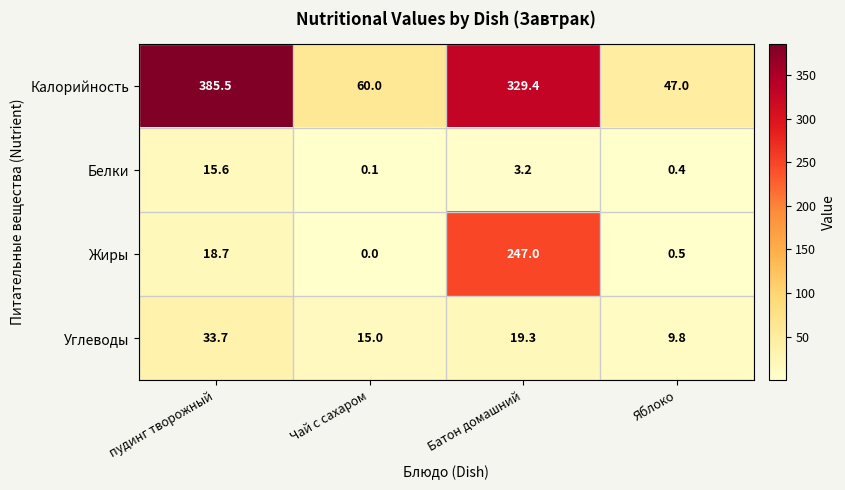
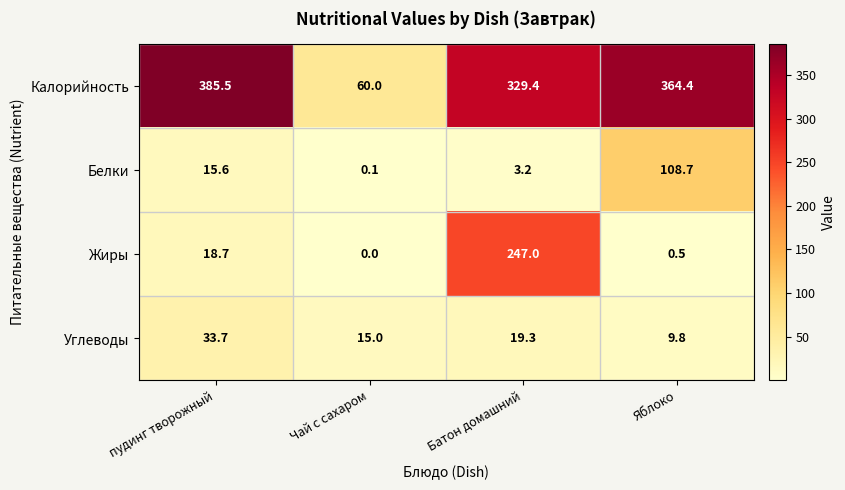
  {
    "Калорийность": {
      "пудинг творожный": 385.5,
      "Чай с сахаром": 60.0,
      "Батон домашний": 329.4,
-     "Яблоко": 47.0
+     "Яблоко": 364.4
    },
    "Белки": {
      "пудинг творожный": 15.6,
      "Чай с сахаром": 0.1,
      "Батон домашний": 3.2,
-     "Яблоко": 0.4
+     "Яблоко": 108.7
    },
    "Жиры": {
      "пудинг творожный": 18.7,
      "Чай с сахаром": 0.0,
      "Батон домашний": 247.0,
      "Яблоко": 0.5
    },
    "Углеводы": {
      "пудинг творожный": 33.7,
      "Чай с сахаром": 15.0,
      "Батон домашний": 19.3,
      "Яблоко": 9.8
    }
  }
